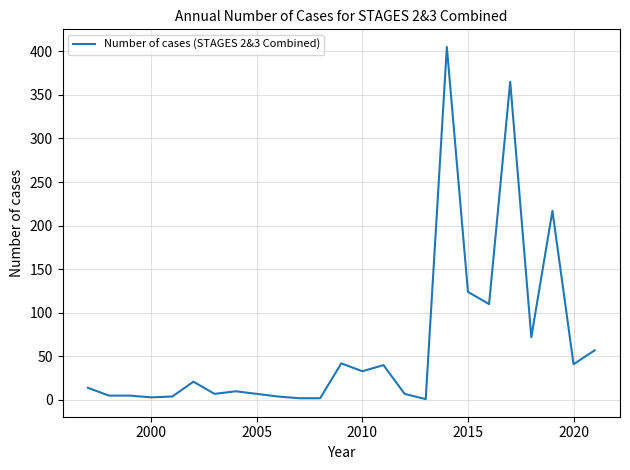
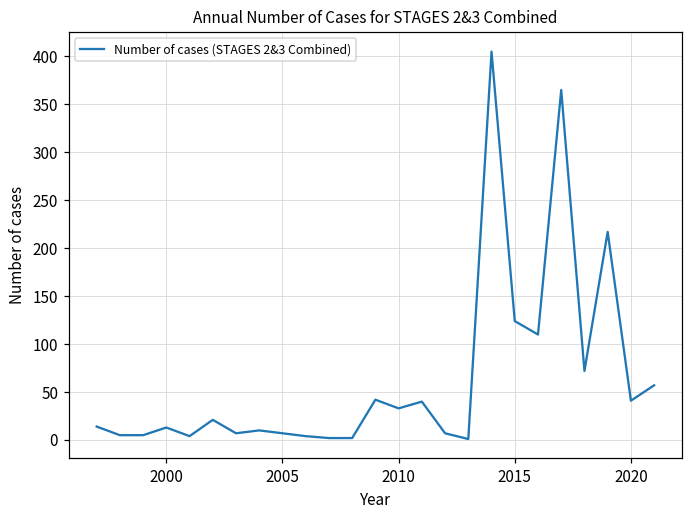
  {
-   "2000": 0,
+   "2000": 10,
    "2010": 30,
    "2015": 120,
    "2020": 40
  }
